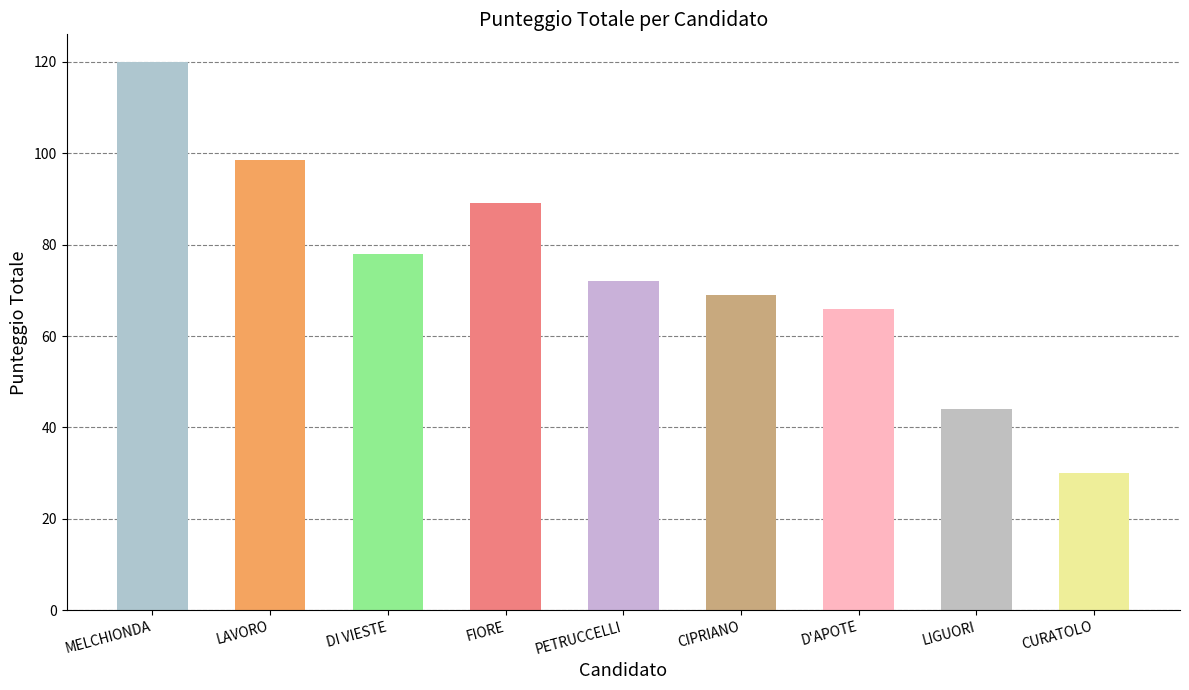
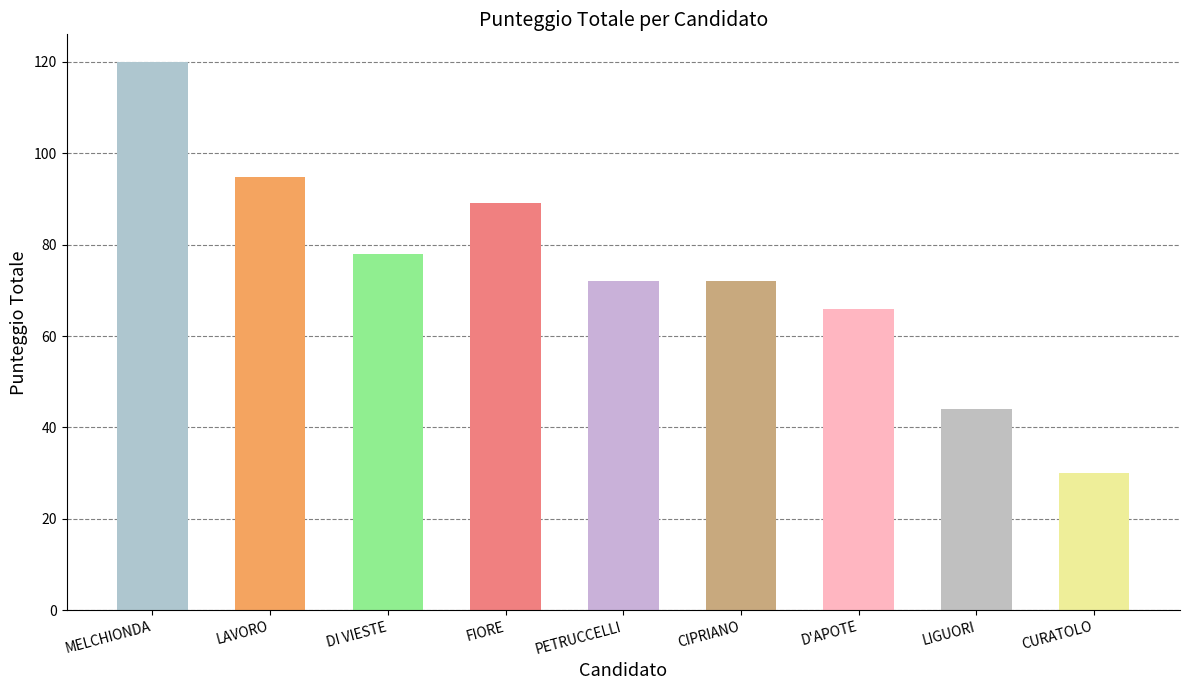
  {
    "MELCHIONDA": 120,
-   "LAVORO": 99,
+   "LAVORO": 95,
    "DI VIESTE": 78,
    "FIORE": 89,
    "PETRUCCELLI": 72,
-   "CIPRIANO": 69,
+   "CIPRIANO": 72,
    "D'APOTE": 66,
    "LIGUORI": 44,
    "CURATOLO": 30
  }
